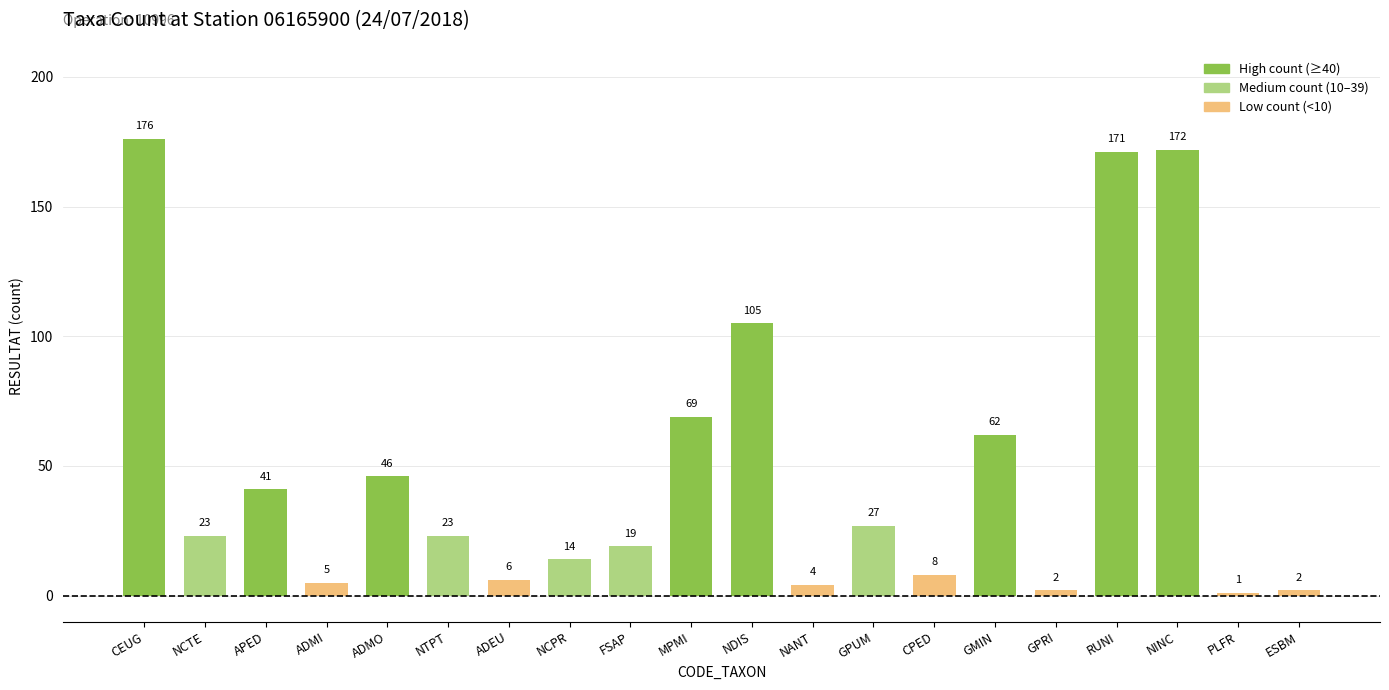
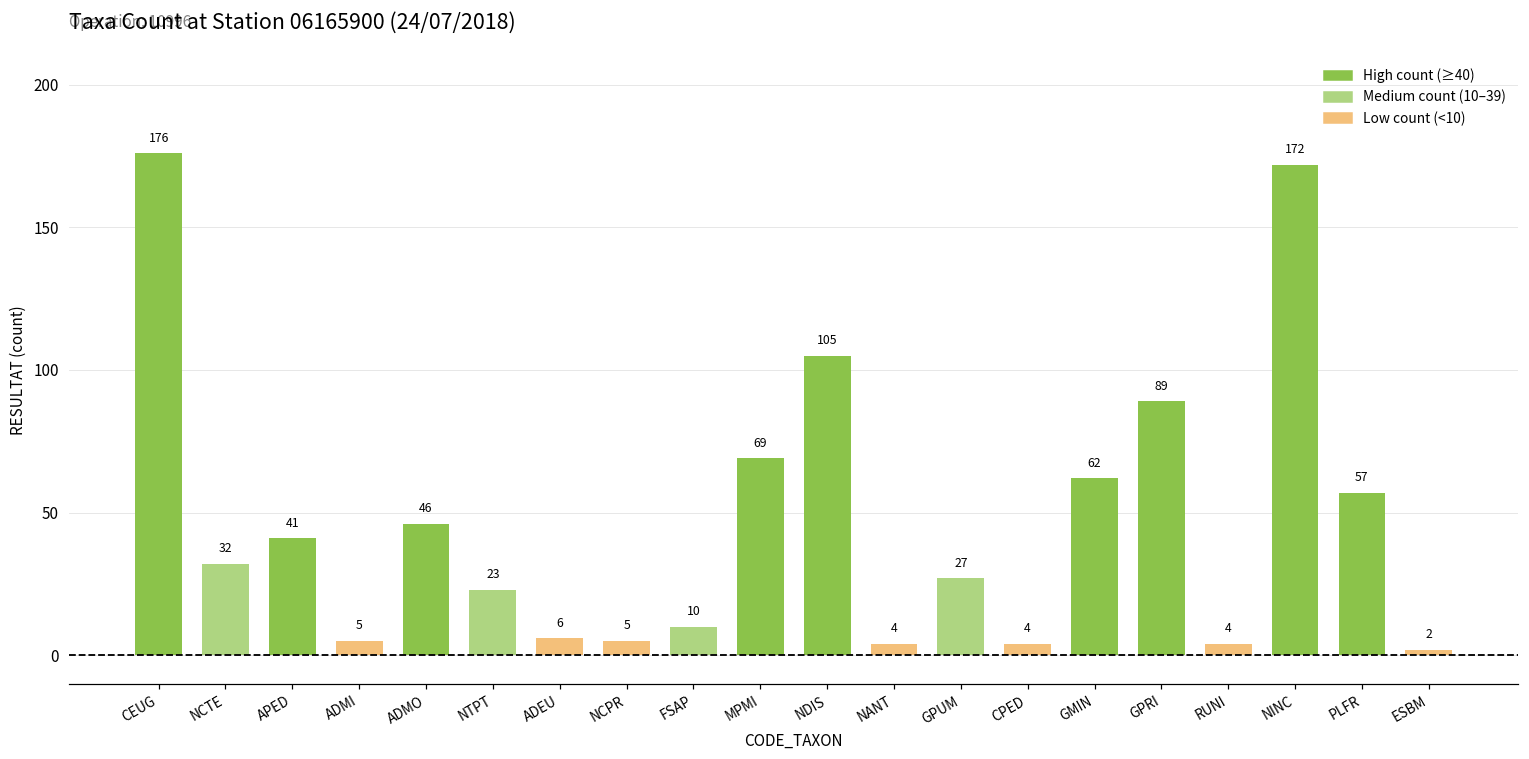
  {
    "CEUG": 176,
-   "NCTE": 23,
+   "NCTE": 32,
    "APED": 41,
    "ADMI": 5,
    "ADMO": 46,
    "NTPT": 23,
    "ADEU": 6,
-   "NCPR": 14,
-   "FSAP": 19,
+   "NCPR": 5,
+   "FSAP": 10,
    "MPMI": 69,
    "NDIS": 105,
    "NANT": 4,
    "GPUM": 27,
-   "CPED": 8,
+   "CPED": 4,
    "GMIN": 62,
-   "GPRI": 2,
-   "RUNI": 171,
+   "GPRI": 89,
+   "RUNI": 4,
    "NINC": 172,
-   "PLFR": 1,
+   "PLFR": 57,
    "ESBM": 2
  }
